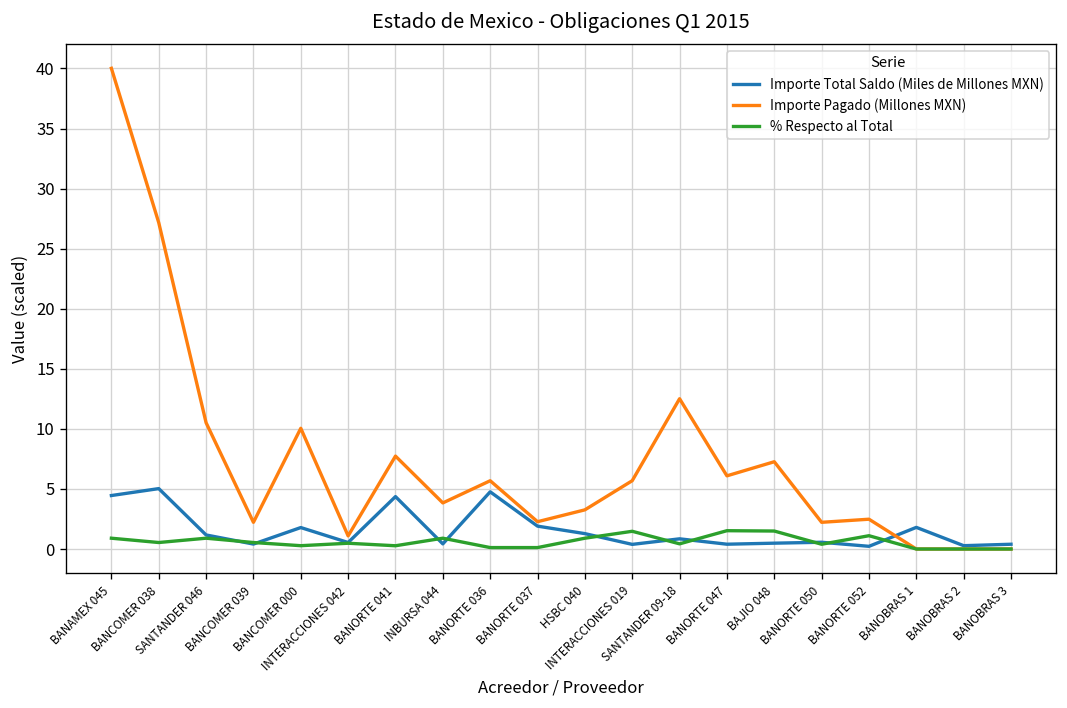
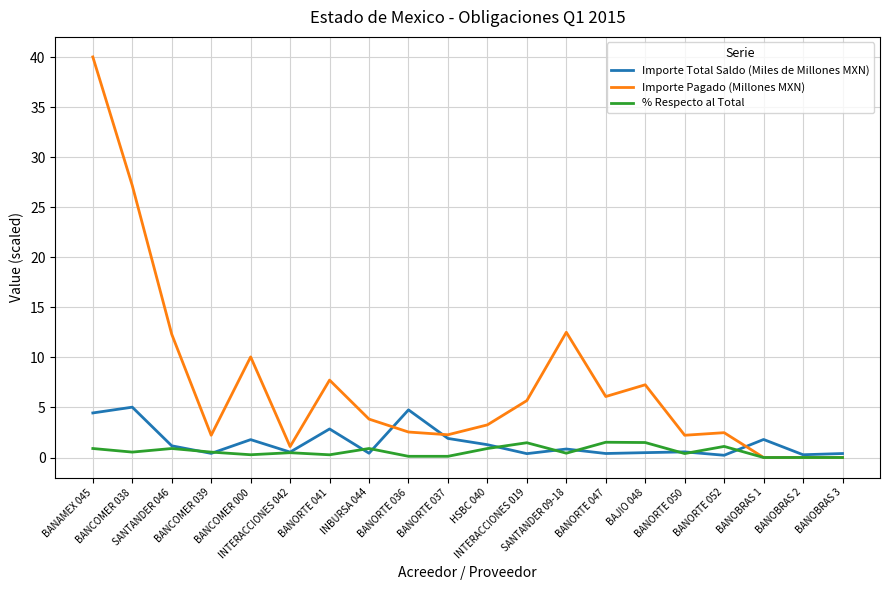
  {
    "Importe Total Saldo (Miles de Millones MXN)": {
      "BANAMEX 045": 4.5,
      "BANCOMER 038": 5.0,
      "SANTANDER 046": 1.2,
      "BANCOMER 000": 1.8,
-     "BANORTE 041": 4.4,
+     "BANORTE 041": 2.9,
      "INBURSA 044": 0.4,
      "BANORTE 036": 4.8,
      "BANORTE 037": 1.9,
      "HSBC 040": 1.3,
      "INTERACCIONES 019": 0.4,
      "SANTANDER 09-18": 0.8,
      "BANORTE 047": 0.4,
      "BAJIO 048": 0.5,
      "BANORTE 052": 0.2,
      "BANOBRAS 1": 1.8,
      "BANOBRAS 2": 0.3,
      "BANOBRAS 3": 0.4
    },
    "Importe Pagado (Millones MXN)": {
      "BANAMEX 045": 40.0,
      "BANCOMER 038": 27.2,
-     "SANTANDER 046": 10.5,
+     "SANTANDER 046": 12.3,
      "BANCOMER 039": 2.2,
      "BANCOMER 000": 10.0,
      "INTERACCIONES 042": 1.1,
      "BANORTE 041": 7.7,
      "INBURSA 044": 3.8,
-     "BANORTE 036": 5.7,
+     "BANORTE 036": 2.5,
      "BANORTE 037": 2.3,
      "HSBC 040": 3.3,
      "INTERACCIONES 019": 5.7,
      "SANTANDER 09-18": 12.5,
      "BANORTE 047": 6.1,
      "BAJIO 048": 7.3,
      "BANORTE 050": 2.2,
      "BANORTE 052": 2.5
    },
    "% Respecto al Total": {
      "BANAMEX 045": 0.9,
      "BANCOMER 038": 0.5,
      "SANTANDER 046": 0.9,
      "BANCOMER 000": 0.3,
      "BANORTE 041": 0.3,
      "INBURSA 044": 0.9,
      "BANORTE 036": 0.1,
      "BANORTE 037": 0.1,
      "HSBC 040": 0.9,
      "INTERACCIONES 019": 1.5,
      "SANTANDER 09-18": 0.4,
      "BANORTE 047": 1.5,
      "BAJIO 048": 1.5,
      "BANORTE 052": 1.1
    }
  }
